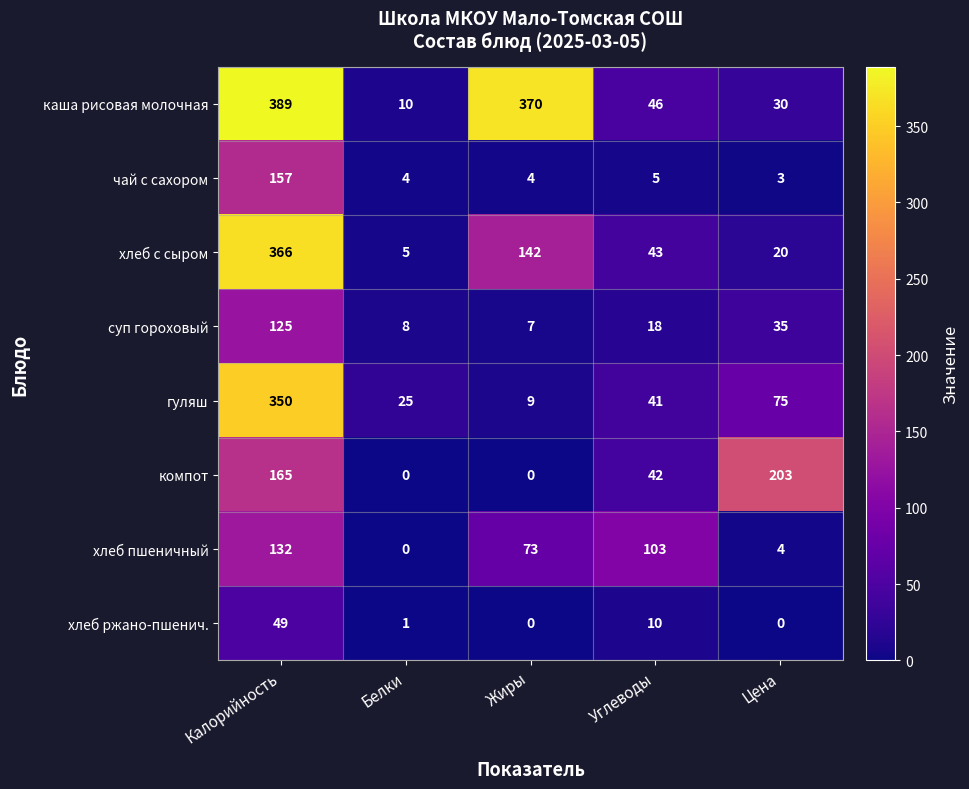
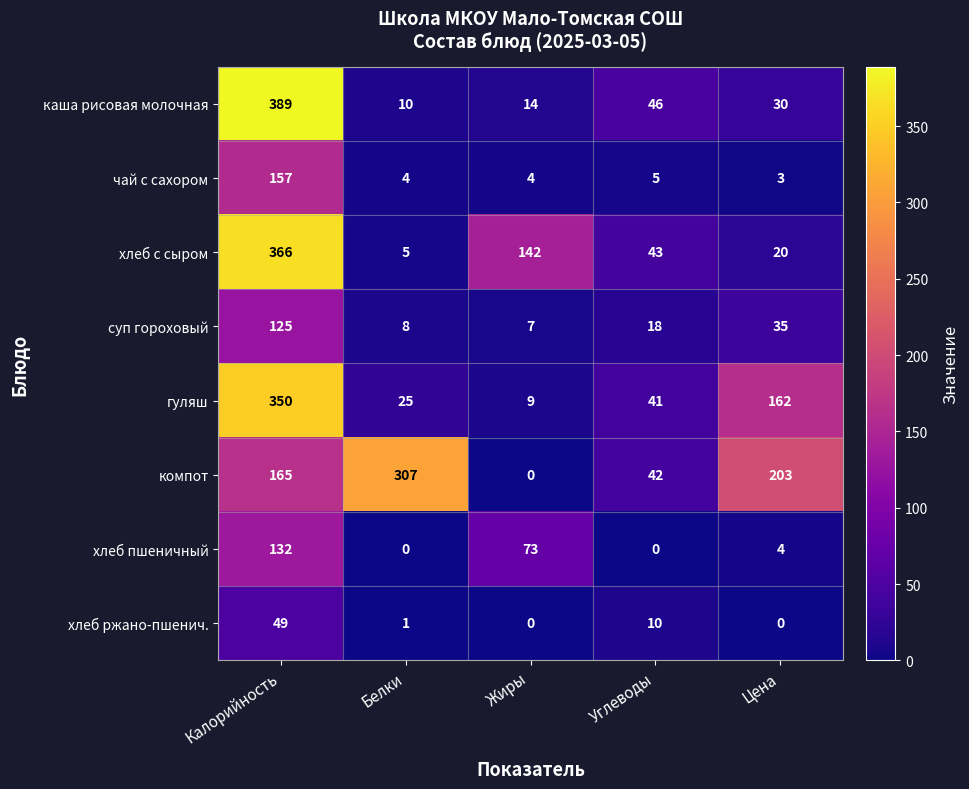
  {
    "каша рисовая молочная": {
      "Калорийность": 389,
      "Белки": 10,
-     "Жиры": 370,
+     "Жиры": 14,
      "Углеводы": 46,
      "Цена": 30
    },
    "чай с сахором": {
      "Калорийность": 157,
      "Белки": 4,
      "Жиры": 4,
      "Углеводы": 5,
      "Цена": 3
    },
    "хлеб с сыром": {
      "Калорийность": 366,
      "Белки": 5,
      "Жиры": 142,
      "Углеводы": 43,
      "Цена": 20
    },
    "суп гороховый": {
      "Калорийность": 125,
      "Белки": 8,
      "Жиры": 7,
      "Углеводы": 18,
      "Цена": 35
    },
    "гуляш": {
      "Калорийность": 350,
      "Белки": 25,
      "Жиры": 9,
      "Углеводы": 41,
-     "Цена": 75
+     "Цена": 162
    },
    "компот": {
      "Калорийность": 165,
-     "Белки": 0,
+     "Белки": 307,
      "Жиры": 0,
      "Углеводы": 42,
      "Цена": 203
    },
    "хлеб пшеничный": {
      "Калорийность": 132,
      "Белки": 0,
      "Жиры": 73,
-     "Углеводы": 103,
+     "Углеводы": 0,
      "Цена": 4
    },
    "хлеб ржано-пшенич.": {
      "Калорийность": 49,
      "Белки": 1,
      "Жиры": 0,
      "Углеводы": 10,
      "Цена": 0
    }
  }
